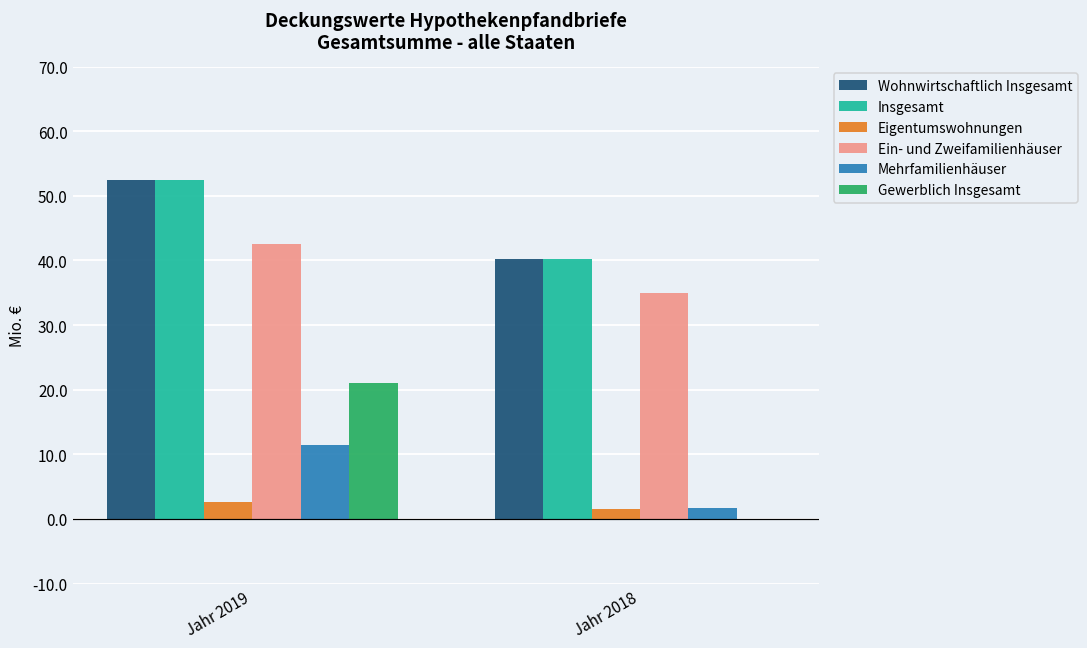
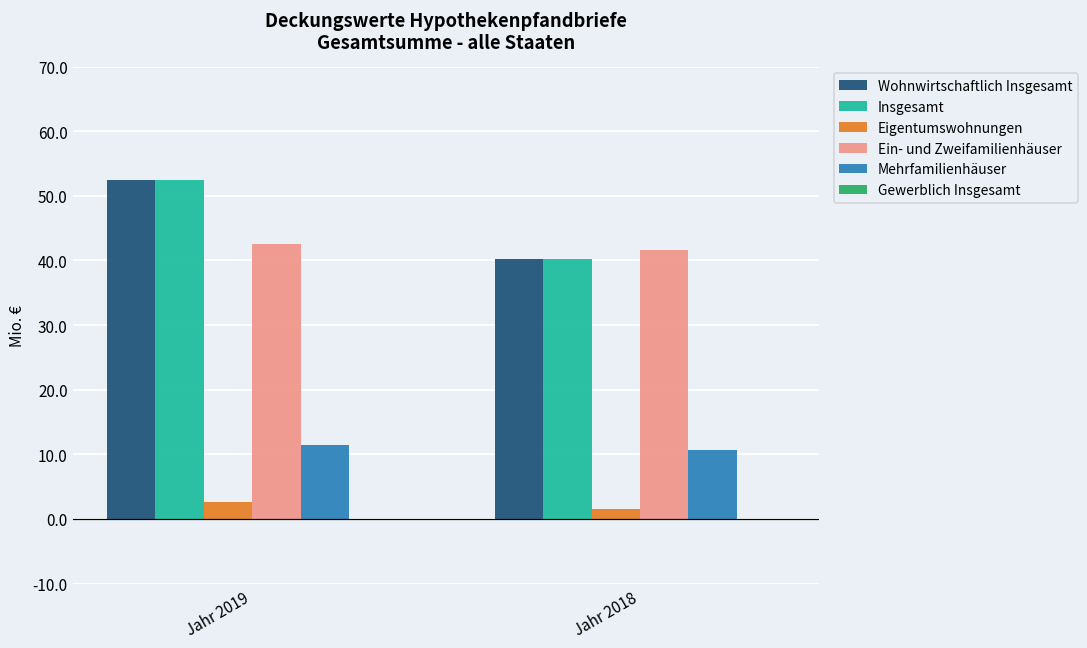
  {
    "Wohnwirtschaftlich Insgesamt": {
      "Jahr 2019": 53,
      "Jahr 2018": 40
    },
    "Insgesamt": {
      "Jahr 2019": 53,
      "Jahr 2018": 40
    },
    "Eigentumswohnungen": {
      "Jahr 2019": 3,
      "Jahr 2018": 2
    },
    "Ein- und Zweifamilienhäuser": {
      "Jahr 2019": 43,
-     "Jahr 2018": 35
+     "Jahr 2018": 42
    },
    "Mehrfamilienhäuser": {
      "Jahr 2019": 11,
-     "Jahr 2018": 2
+     "Jahr 2018": 11
    },
    "Gewerblich Insgesamt": {
-     "Jahr 2019": 21,
+     "Jahr 2019": 0,
      "Jahr 2018": 0
    }
  }
